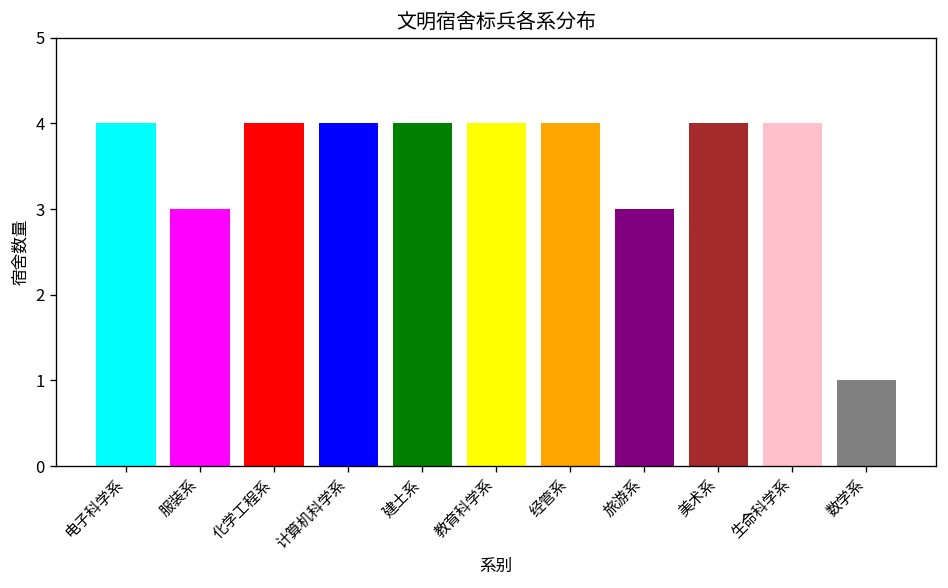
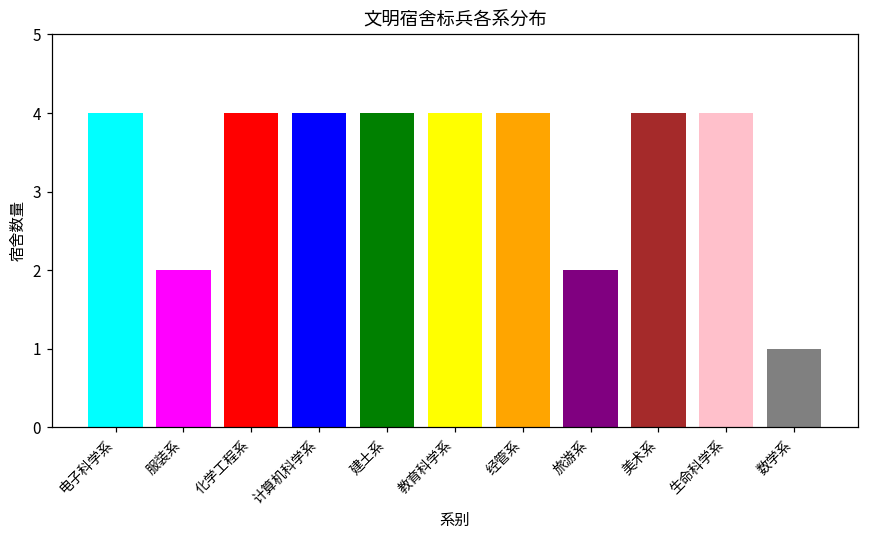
  {
    "电子科学系": 4,
-   "服装系": 3,
+   "服装系": 2,
    "化学工程系": 4,
    "计算机科学系": 4,
    "建土系": 4,
    "教育科学系": 4,
    "经管系": 4,
-   "旅游系": 3,
+   "旅游系": 2,
    "美术系": 4,
    "生命科学系": 4,
    "数学系": 1
  }
